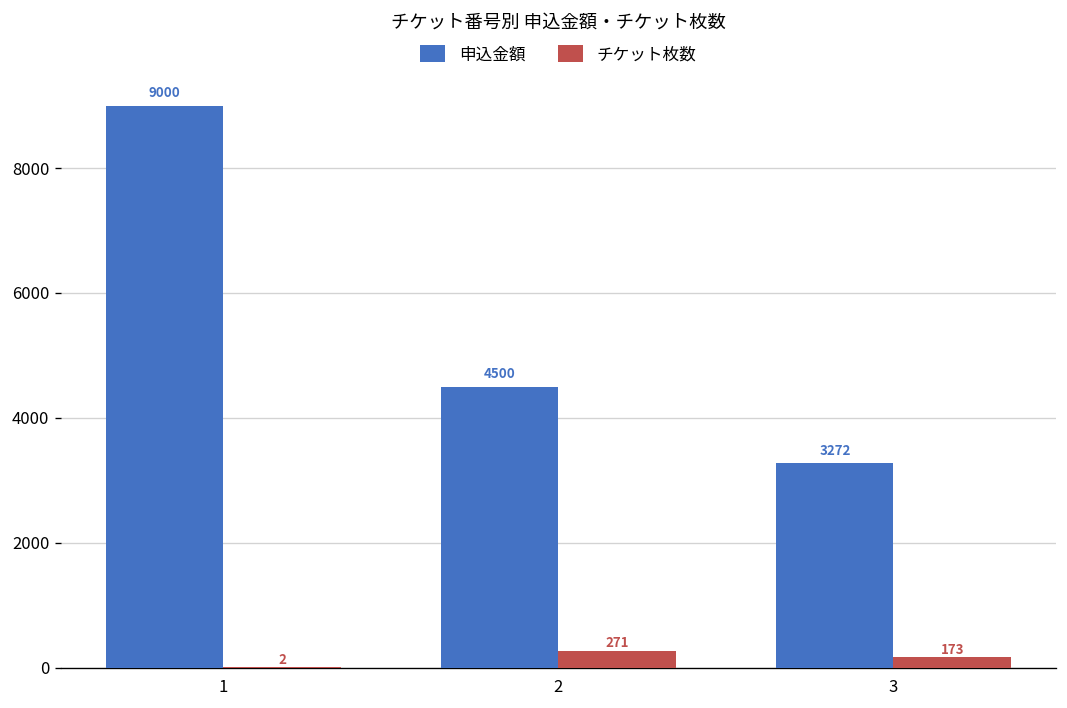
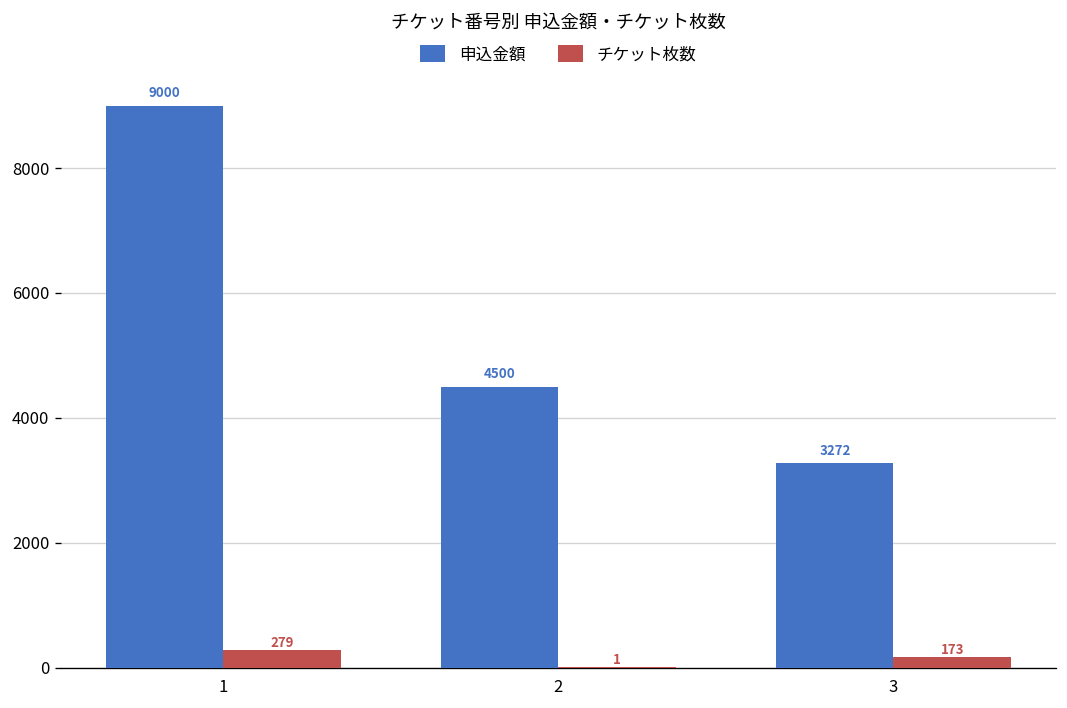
  {
    "申込金額": {
      "1": 9000,
      "2": 4500,
      "3": 3272
    },
    "チケット枚数": {
-     "1": 2,
-     "2": 271,
+     "1": 279,
+     "2": 1,
      "3": 173
    }
  }
